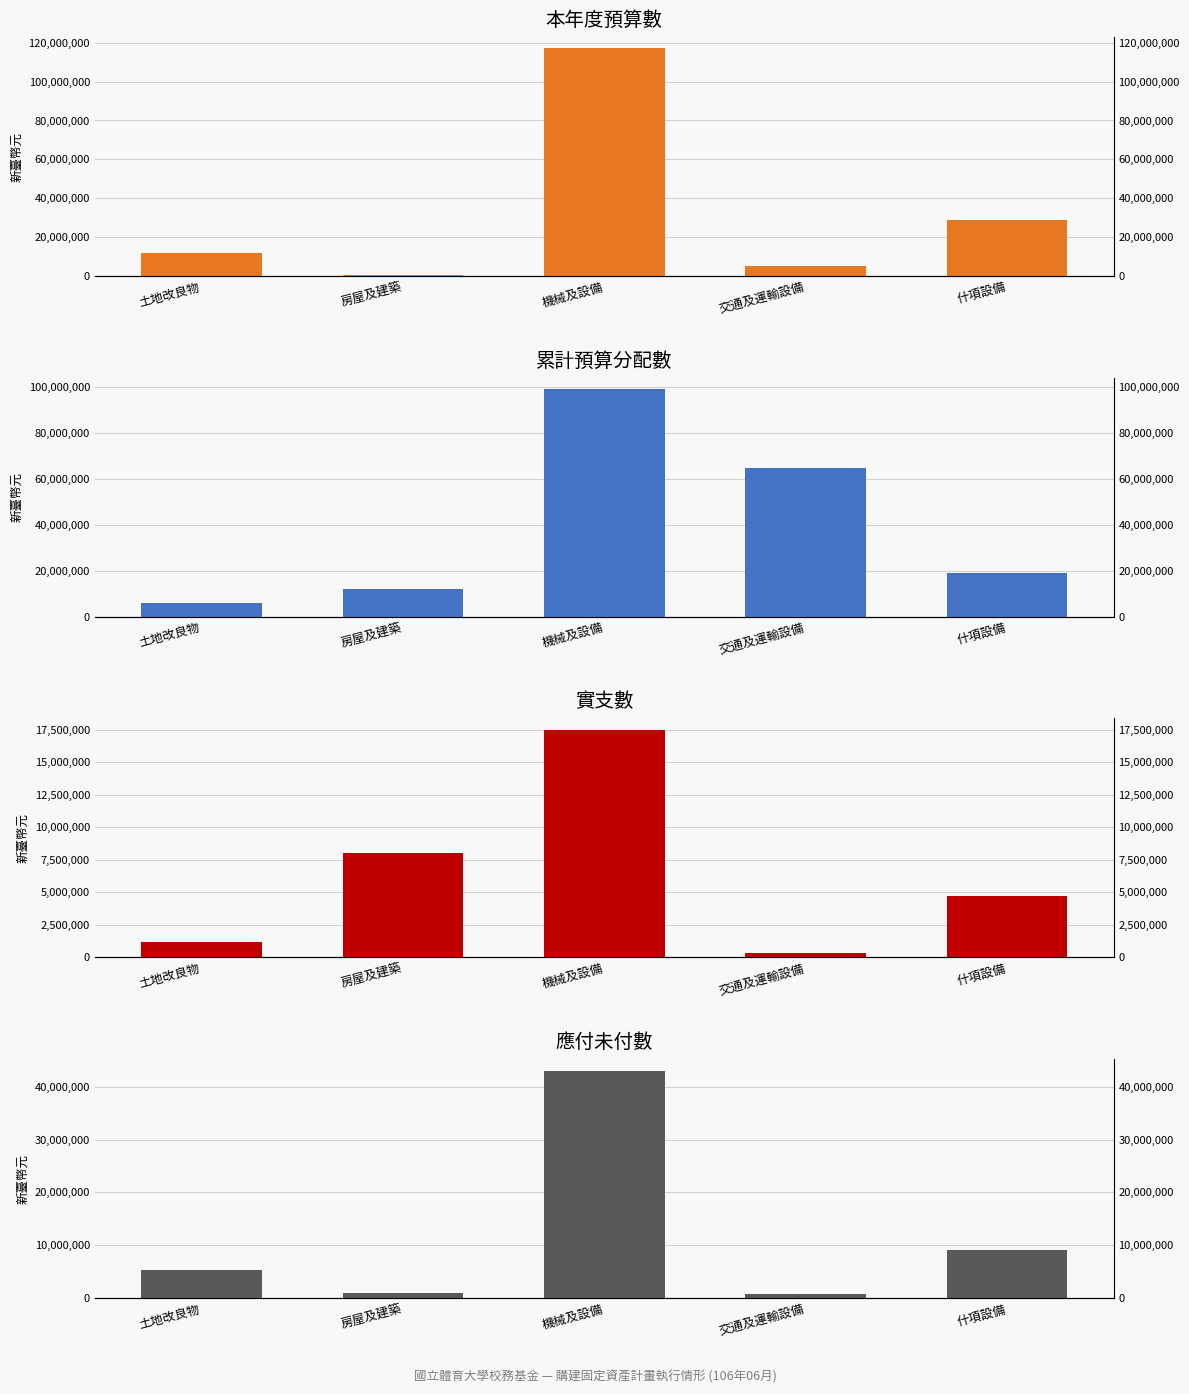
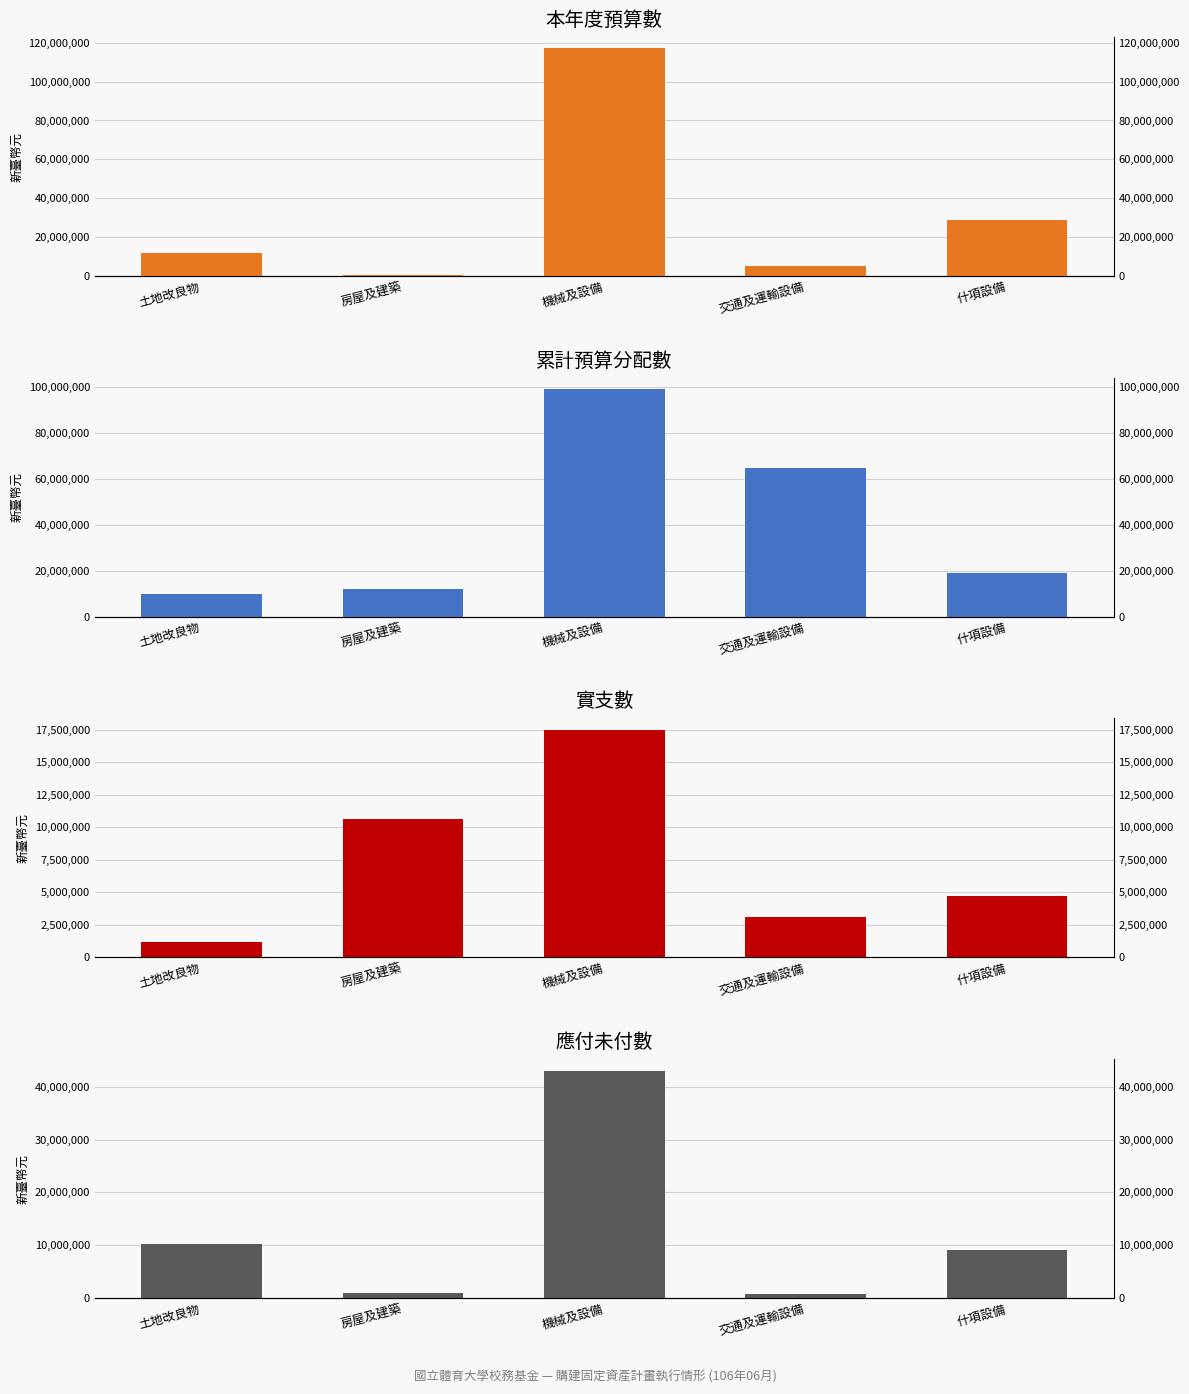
  {
    "本年度預算數": {
      "土地改良物": "12,000,000",
      "機械及設備": "117,000,000",
      "交通及運輸設備": "5,000,000",
      "什項設備": "29,000,000"
    },
    "累計預算分配數": {
-     "土地改良物": "6,000,000",
+     "土地改良物": "10,000,000",
      "房屋及建築": "12,000,000",
      "機械及設備": "99,000,000",
      "交通及運輸設備": "65,000,000",
      "什項設備": "19,000,000"
    },
    "實支數": {
      "土地改良物": "1,200,000",
-     "房屋及建築": "8,000,000",
+     "房屋及建築": "10,600,000",
      "機械及設備": "17,500,000",
-     "交通及運輸設備": "300,000",
+     "交通及運輸設備": "3,100,000",
      "什項設備": "4,700,000"
    },
    "應付未付數": {
-     "土地改良物": "5,000,000",
+     "土地改良物": "10,000,000",
      "房屋及建築": "1,000,000",
      "機械及設備": "43,000,000",
      "交通及運輸設備": "1,000,000",
      "什項設備": "9,000,000"
    }
  }
